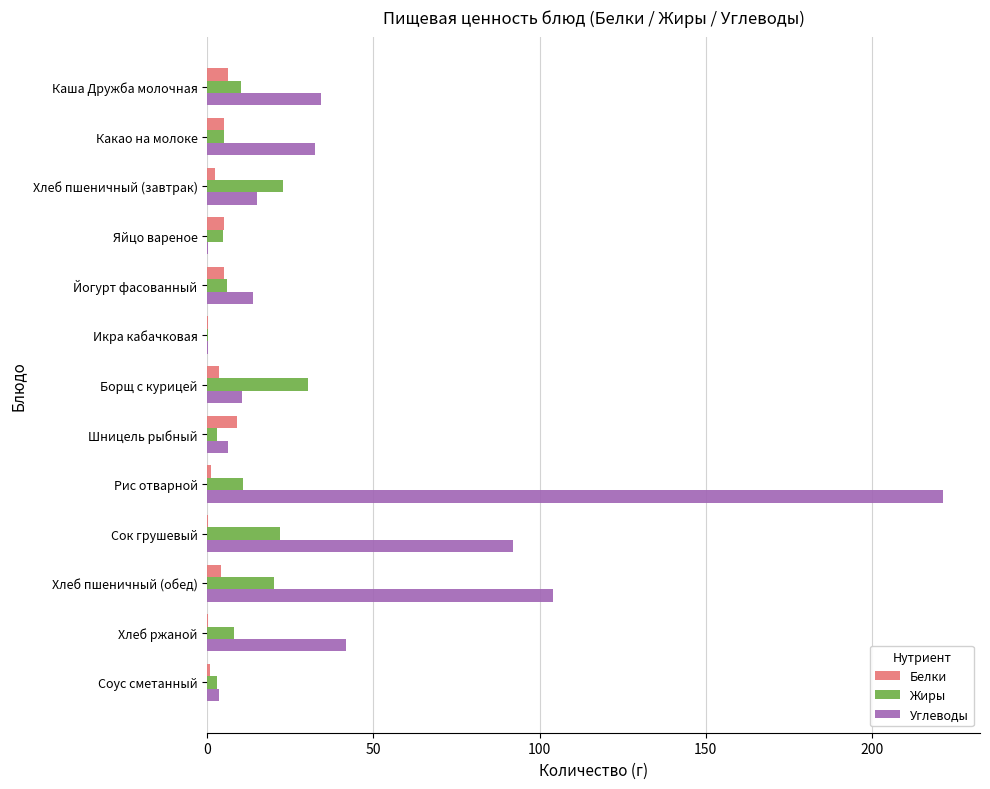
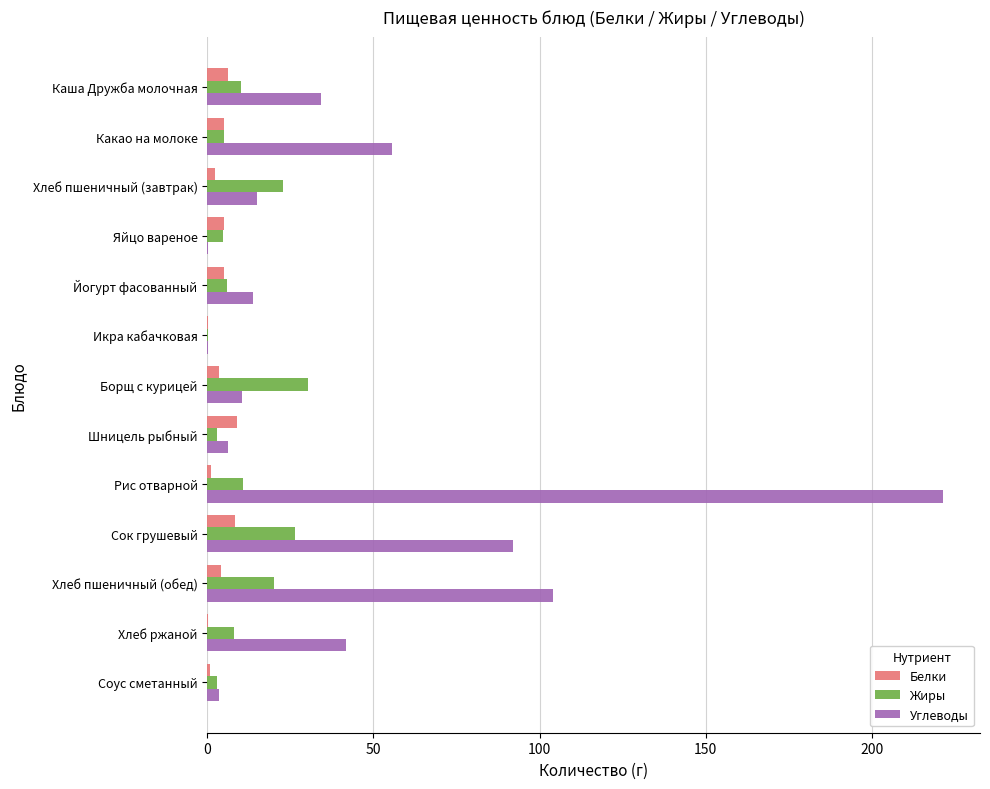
  {
    "Белки": {
      "Каша Дружба молочная": 6,
      "Какао на молоке": 5,
      "Хлеб пшеничный (завтрак)": 2,
      "Яйцо вареное": 5,
      "Йогурт фасованный": 5,
      "Борщ с курицей": 4,
      "Шницель рыбный": 9,
      "Рис отварной": 1,
-     "Сок грушевый": 0,
+     "Сок грушевый": 8,
      "Хлеб пшеничный (обед)": 4,
      "Соус сметанный": 1
    },
    "Жиры": {
      "Каша Дружба молочная": 10,
      "Какао на молоке": 5,
      "Хлеб пшеничный (завтрак)": 23,
      "Яйцо вареное": 5,
      "Йогурт фасованный": 6,
      "Борщ с курицей": 30,
      "Шницель рыбный": 3,
      "Рис отварной": 11,
-     "Сок грушевый": 22,
+     "Сок грушевый": 27,
      "Хлеб пшеничный (обед)": 20,
      "Хлеб ржаной": 8,
      "Соус сметанный": 3
    },
    "Углеводы": {
      "Каша Дружба молочная": 34,
-     "Какао на молоке": 33,
+     "Какао на молоке": 56,
      "Хлеб пшеничный (завтрак)": 15,
      "Йогурт фасованный": 14,
      "Борщ с курицей": 10,
      "Шницель рыбный": 6,
      "Рис отварной": 222,
      "Сок грушевый": 92,
      "Хлеб пшеничный (обед)": 104,
      "Хлеб ржаной": 42,
      "Соус сметанный": 4
    }
  }
